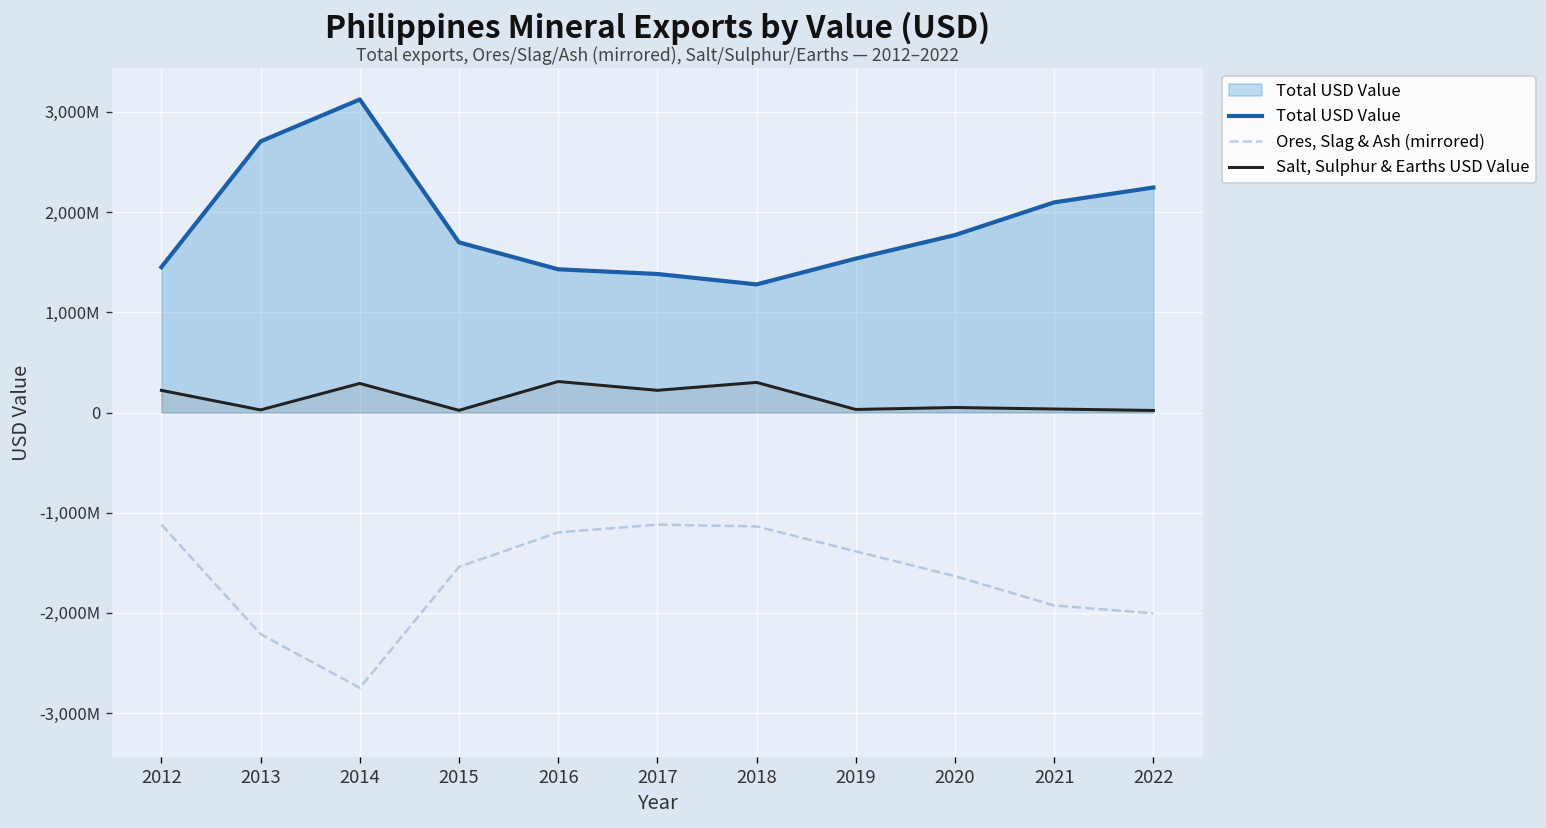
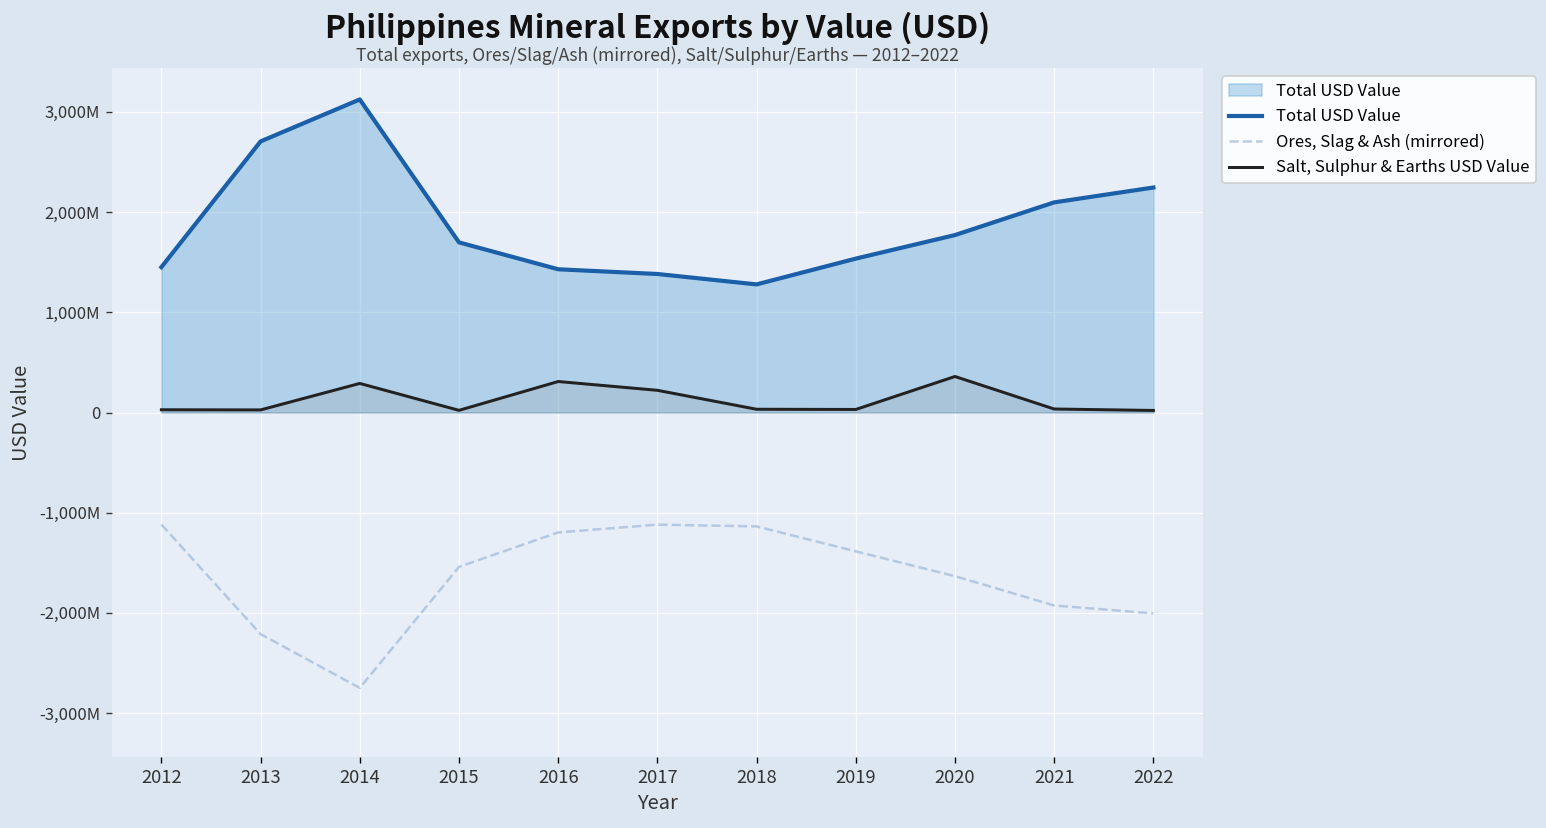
  {
    "Salt, Sulphur & Earths USD Value": {
-     "2012": "200,000,000",
+     "2012": "0",
      "2013": "0",
      "2014": "300,000,000",
      "2015": "0",
      "2016": "300,000,000",
      "2017": "200,000,000",
-     "2018": "300,000,000",
+     "2018": "0",
      "2019": "0",
-     "2020": "0",
+     "2020": "400,000,000",
      "2021": "0",
      "2022": "0"
    }
  }
